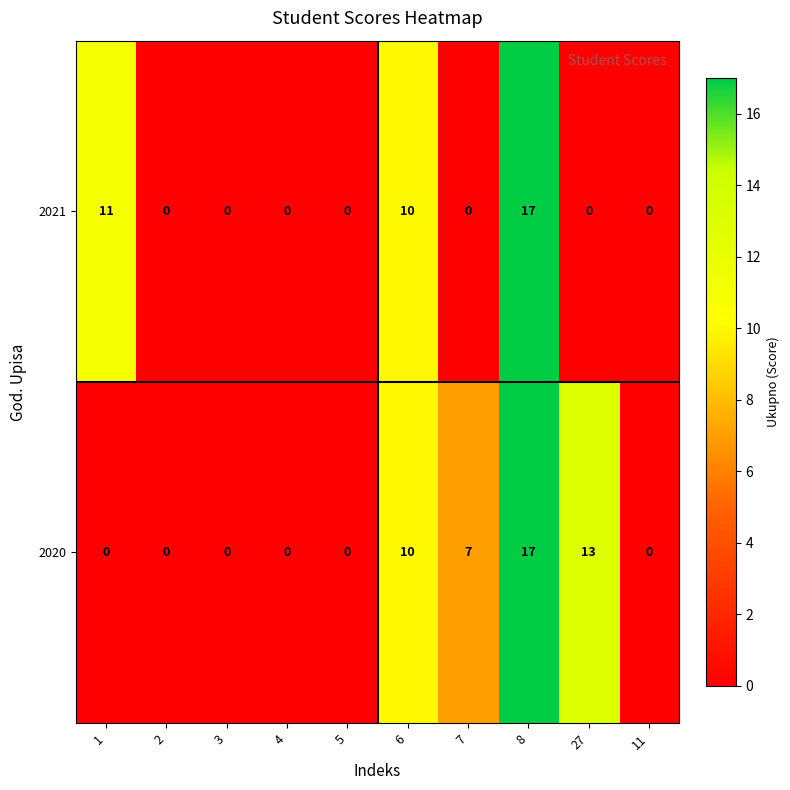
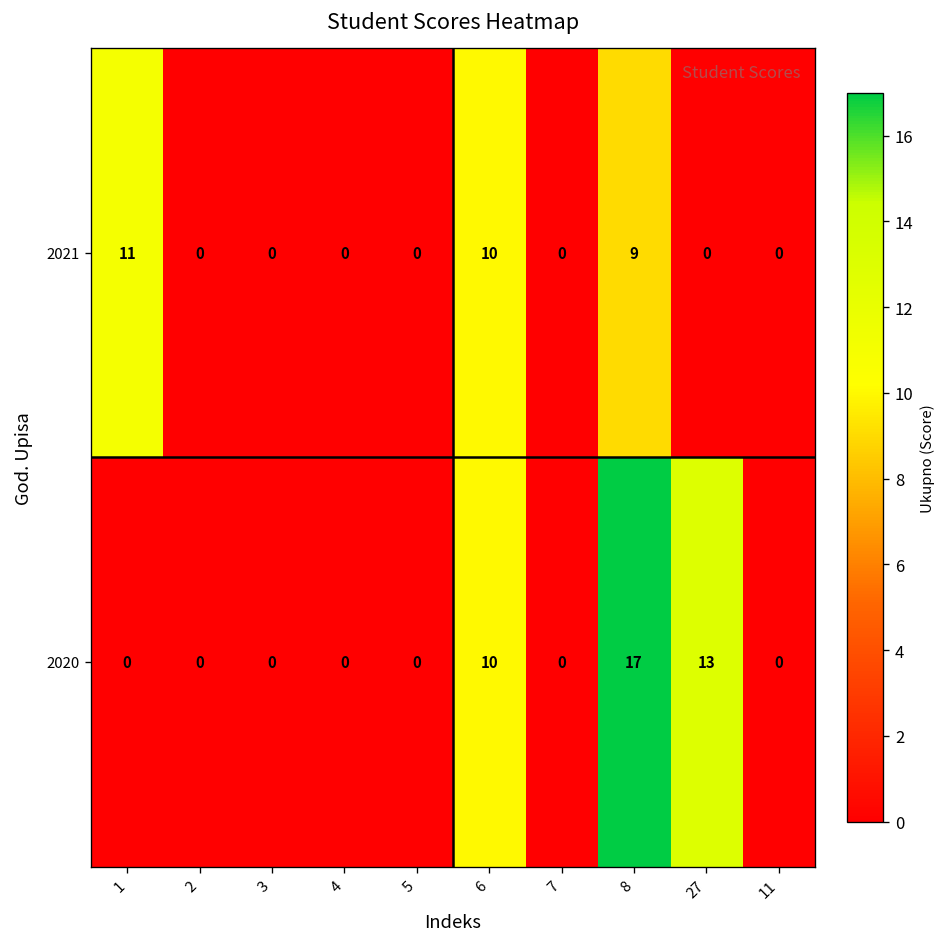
  {
    "2021": {
      "1": 11,
      "2": 0,
      "3": 0,
      "4": 0,
      "5": 0,
      "6": 10,
      "7": 0,
-     "8": 17,
+     "8": 9,
      "11": 0
    },
    "2020": {
      "1": 0,
      "2": 0,
      "3": 0,
      "4": 0,
      "5": 0,
      "6": 10,
-     "7": 7,
+     "7": 0,
      "8": 17,
      "27": 13,
      "11": 0
    }
  }
